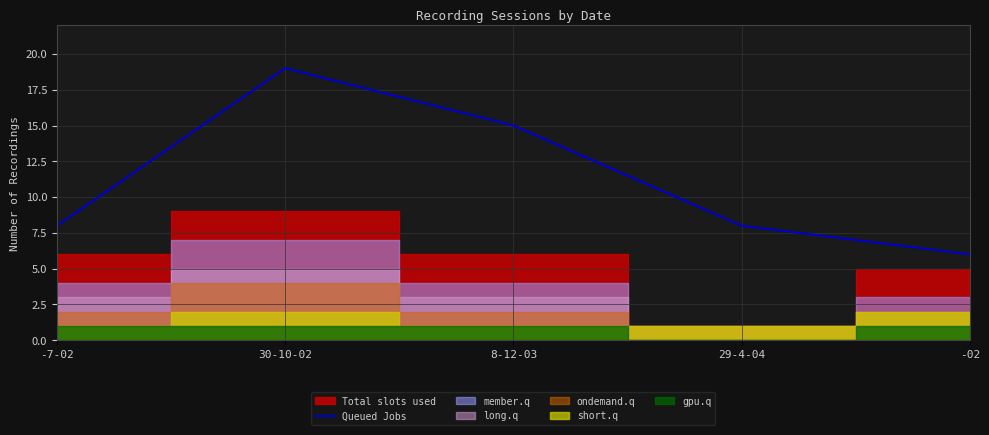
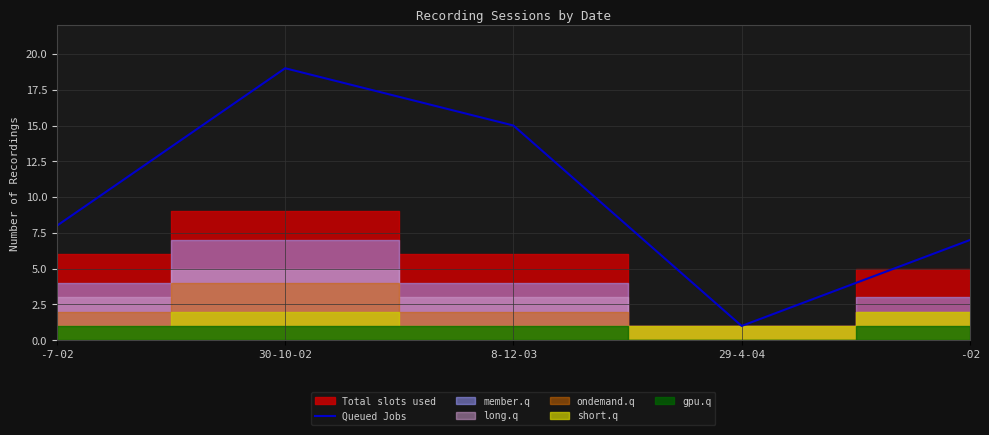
  {
    "Queued Jobs": {
      "-7-02": 8,
      "30-10-02": 19,
      "8-12-03": 15,
-     "29-4-04": 8,
-     "-02": 6
+     "29-4-04": 1,
+     "-02": 7
    }
  }
